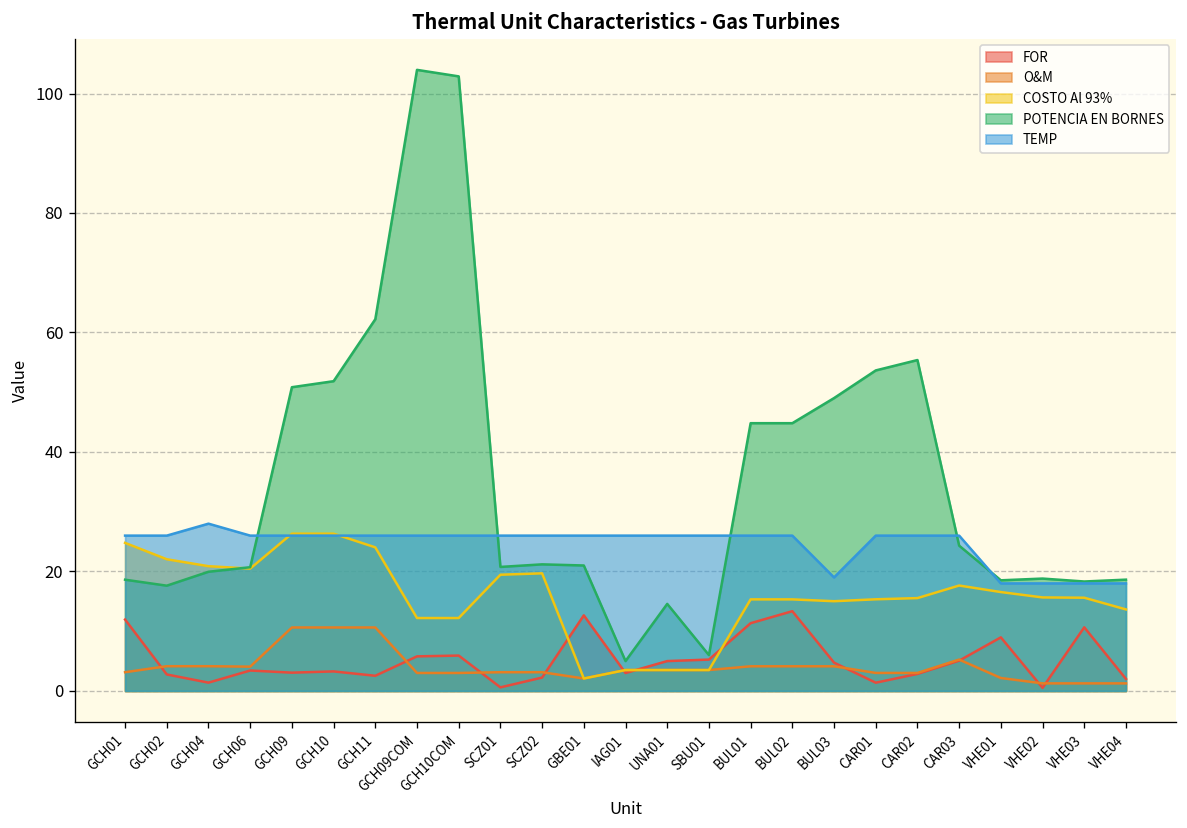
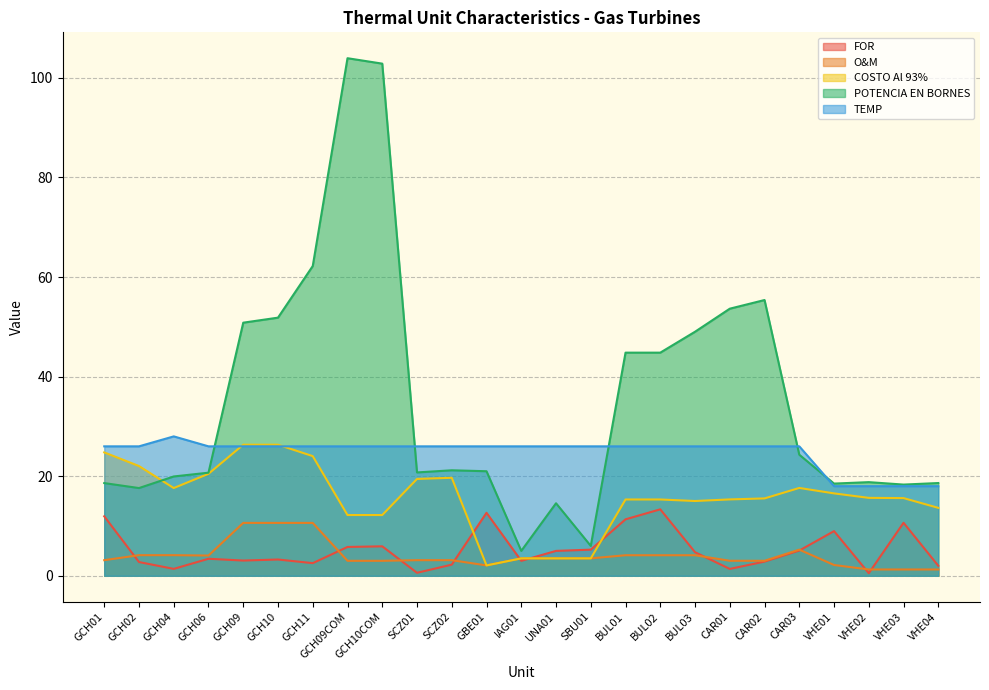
  {
    "COSTO Al 93%": {
      "GCH01": 25,
      "GCH02": 22,
-     "GCH04": 21,
+     "GCH04": 18,
      "GCH11": 24,
      "GCH09COM": 12,
      "GCH10COM": 12,
      "SCZ01": 19,
      "SCZ02": 20,
      "BUL01": 15,
      "BUL02": 15,
      "BUL03": 15,
      "CAR01": 15,
      "CAR02": 16,
      "CAR03": 18,
      "VHE01": 17,
      "VHE02": 16,
      "VHE03": 16,
      "VHE04": 14
    },
    "POTENCIA EN BORNES": {
      "GCH01": 19,
      "GCH02": 18,
      "GCH04": 20,
      "GCH09": 51,
      "GCH10": 52,
      "GCH11": 62,
      "GCH09COM": 104,
      "GCH10COM": 103,
      "SCZ01": 21,
      "SCZ02": 21,
      "GBE01": 21,
      "IAG01": 5,
      "UNA01": 15,
      "SBU01": 6,
      "BUL01": 45,
      "BUL02": 45,
      "BUL03": 49,
      "CAR01": 54,
      "CAR02": 55,
      "CAR03": 24,
      "VHE01": 19,
      "VHE02": 19,
      "VHE04": 19
    },
    "TEMP": {
      "GCH01": 26,
      "GCH02": 26,
      "GCH04": 28,
      "GCH06": 26,
      "GCH11": 26,
      "GCH09COM": 26,
      "GCH10COM": 26,
      "SCZ01": 26,
      "SCZ02": 26,
      "GBE01": 26,
      "IAG01": 26,
      "UNA01": 26,
      "SBU01": 26,
      "BUL01": 26,
      "BUL02": 26,
-     "BUL03": 19,
+     "BUL03": 26,
      "CAR01": 26,
      "CAR02": 26,
      "CAR03": 26,
      "VHE01": 18,
      "VHE02": 18,
      "VHE04": 18
    }
  }
